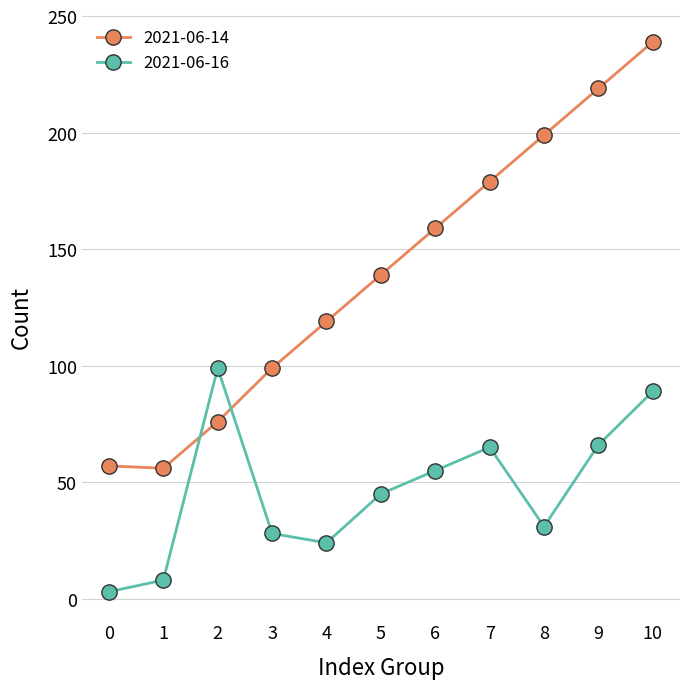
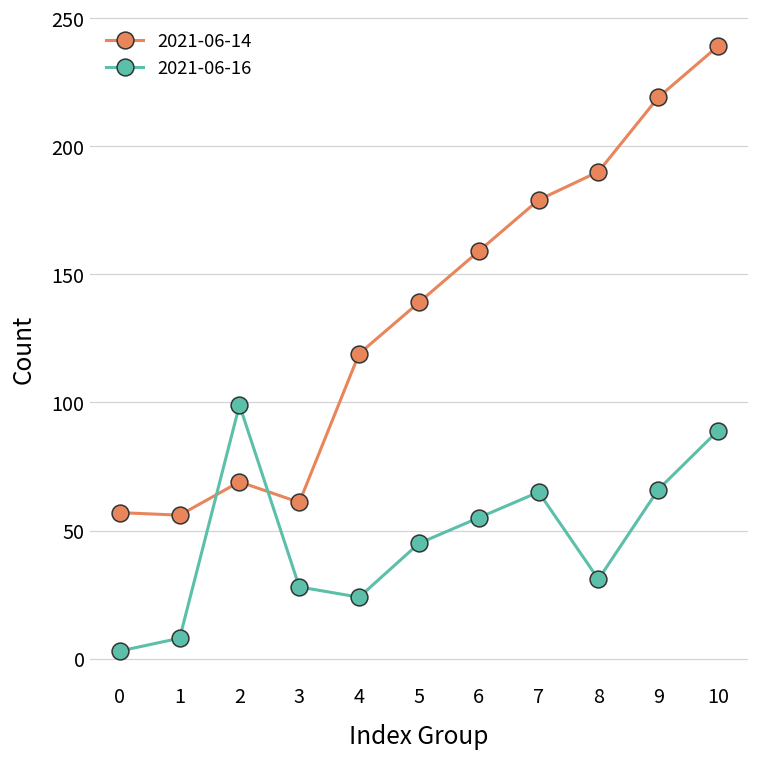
  {
    "2021-06-14": {
      "0": 57,
      "1": 56,
-     "2": 76,
-     "3": 99,
+     "2": 69,
+     "3": 61,
      "4": 119,
      "5": 139,
      "6": 159,
      "7": 179,
-     "8": 199,
+     "8": 190,
      "9": 219,
      "10": 239
    },
    "2021-06-16": {
      "0": 3,
      "1": 8,
      "2": 99,
      "3": 28,
      "4": 24,
      "5": 45,
      "6": 55,
      "7": 65,
      "8": 31,
      "9": 66,
      "10": 89
    }
  }
